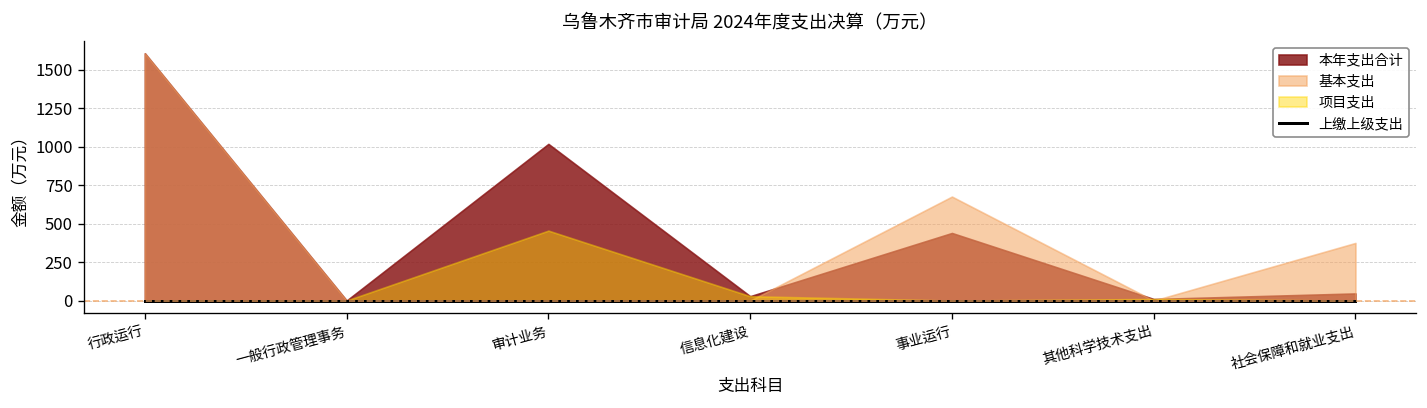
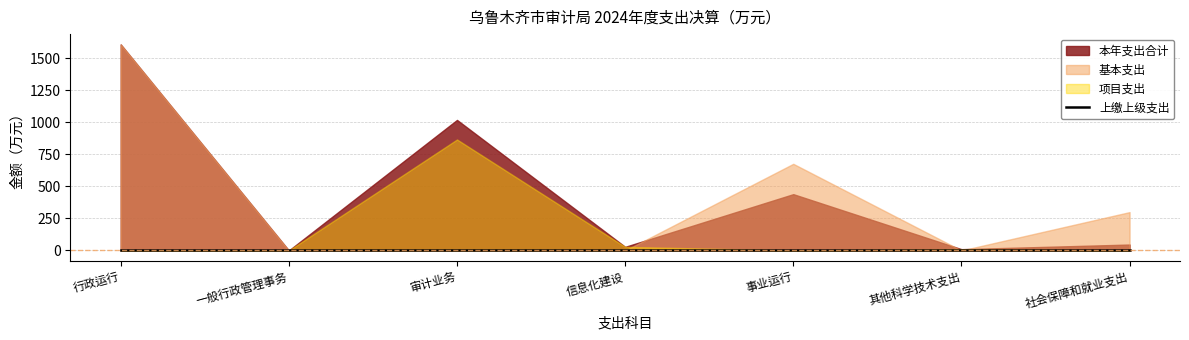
  {
    "本年支出合计": {
      "审计业务": 1020,
      "事业运行": 440,
      "社会保障和就业支出": 50
    },
    "基本支出": {
      "事业运行": 680,
-     "社会保障和就业支出": 370
+     "社会保障和就业支出": 300
    },
    "项目支出": {
-     "审计业务": 450
+     "审计业务": 870
    }
  }
